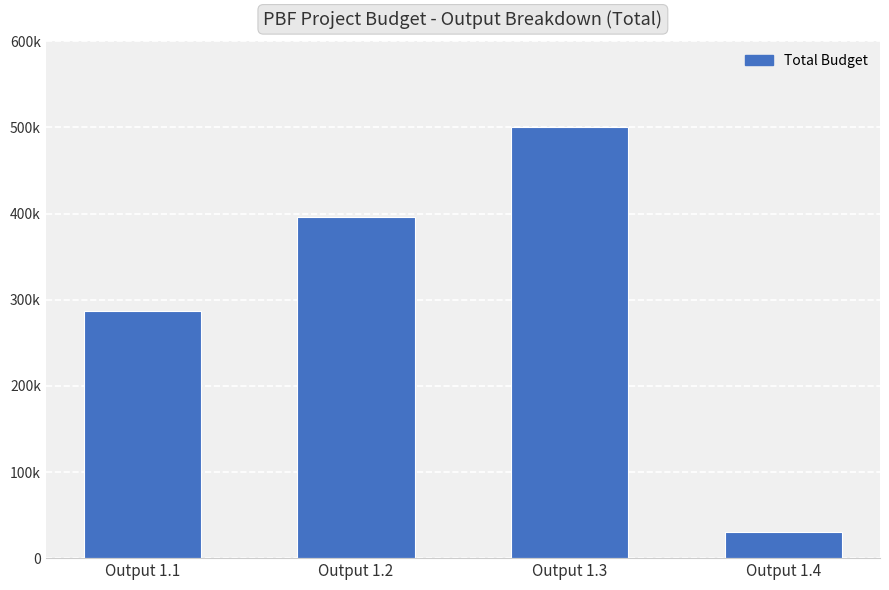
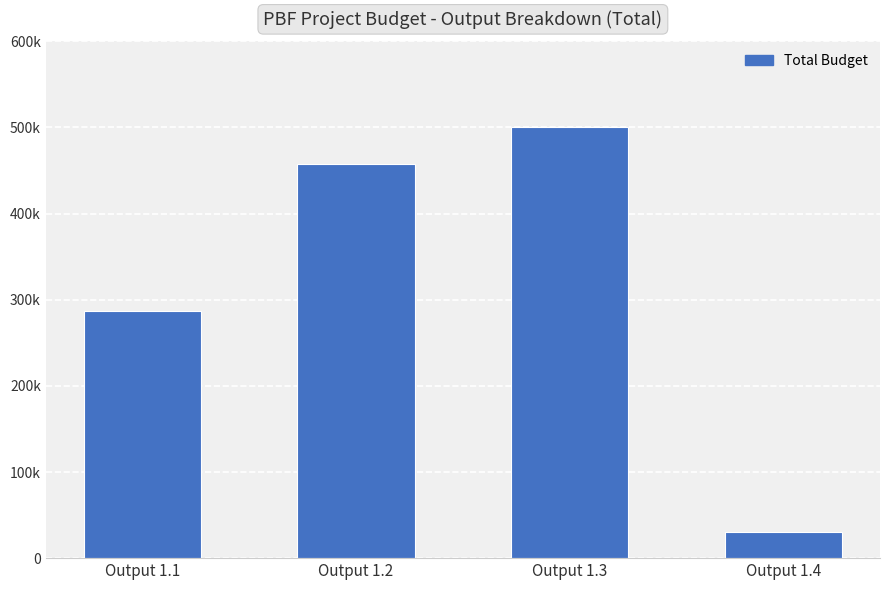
  {
    "Output 1.1": 290000,
-   "Output 1.2": 400000,
+   "Output 1.2": 460000,
    "Output 1.3": 500000,
    "Output 1.4": 30000
  }
